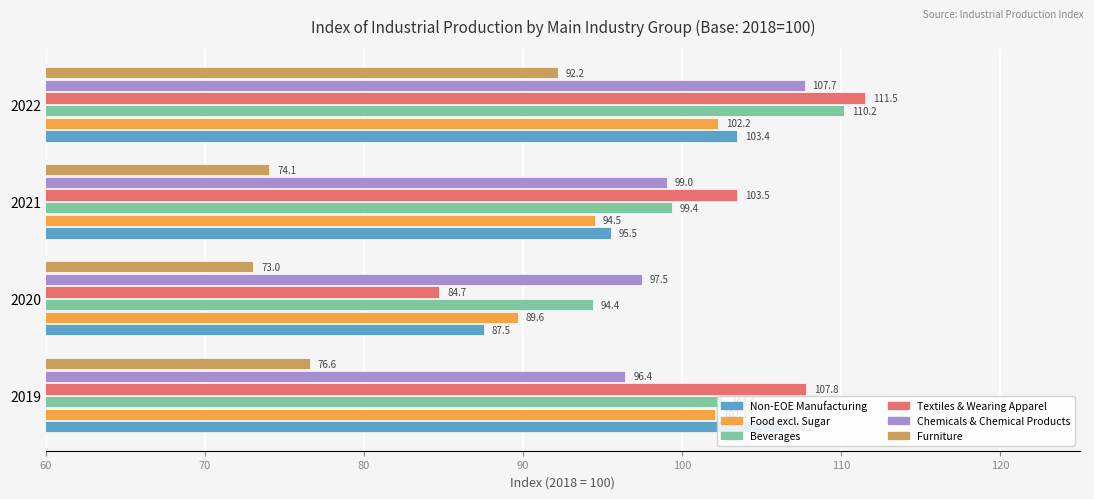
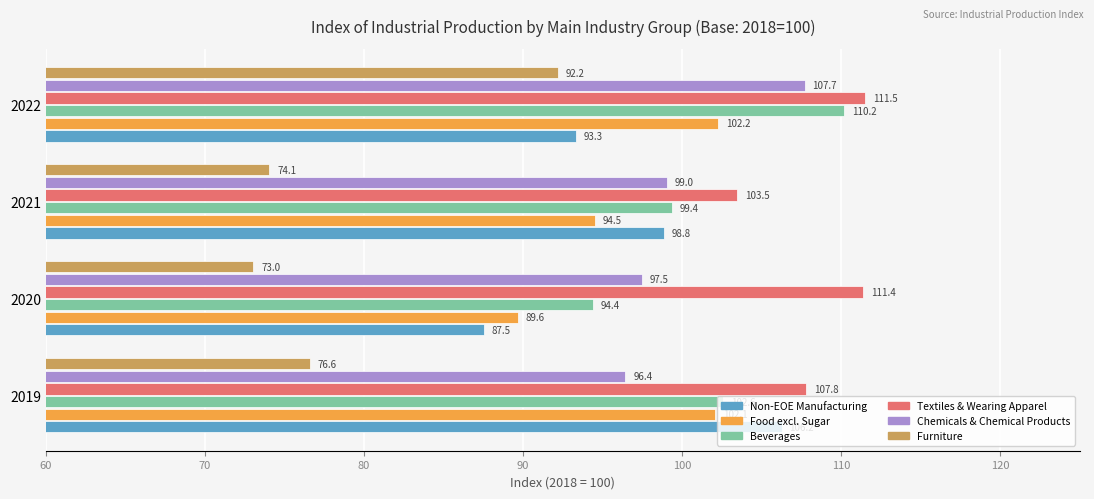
  {
    "Non-EOE Manufacturing": {
-     "2022": 103.4,
-     "2021": 95.5,
+     "2022": 93.3,
+     "2021": 98.8,
      "2020": 87.5
    },
    "Beverages": {
      "2022": 110.2,
      "2021": 99.4,
      "2020": 94.4
    },
    "Textiles & Wearing Apparel": {
      "2022": 111.5,
      "2021": 103.5,
-     "2020": 84.7,
+     "2020": 111.4,
      "2019": 107.8
    },
    "Chemicals & Chemical Products": {
      "2022": 107.7,
      "2021": 99.0,
      "2020": 97.5,
      "2019": 96.4
    }
  }
